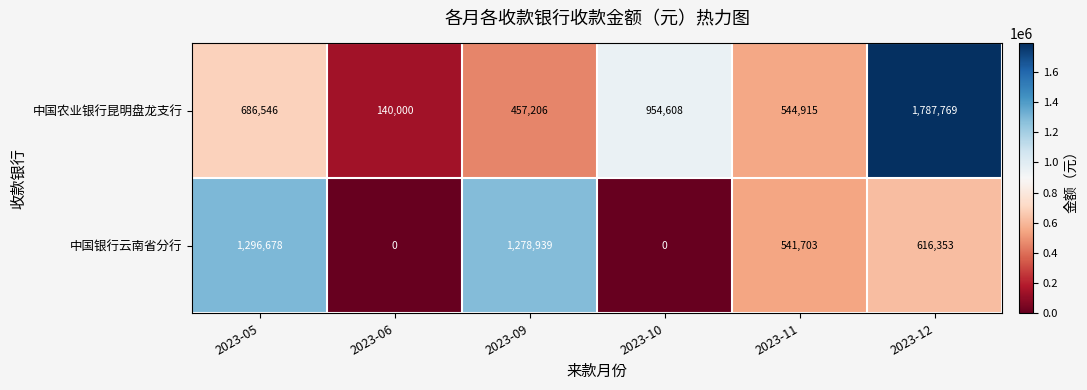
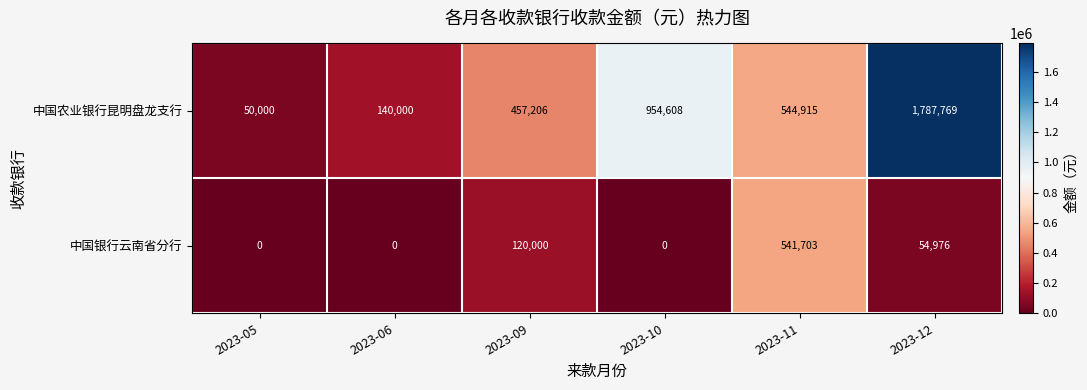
  {
    "中国农业银行昆明盘龙支行": {
-     "2023-05": "686,546",
+     "2023-05": "50,000",
      "2023-06": "140,000",
      "2023-09": "457,206",
      "2023-10": "954,608",
      "2023-11": "544,915",
      "2023-12": "1,787,769"
    },
    "中国银行云南省分行": {
-     "2023-05": "1,296,678",
+     "2023-05": "0",
      "2023-06": "0",
-     "2023-09": "1,278,939",
+     "2023-09": "120,000",
      "2023-10": "0",
      "2023-11": "541,703",
-     "2023-12": "616,353"
+     "2023-12": "54,976"
    }
  }
